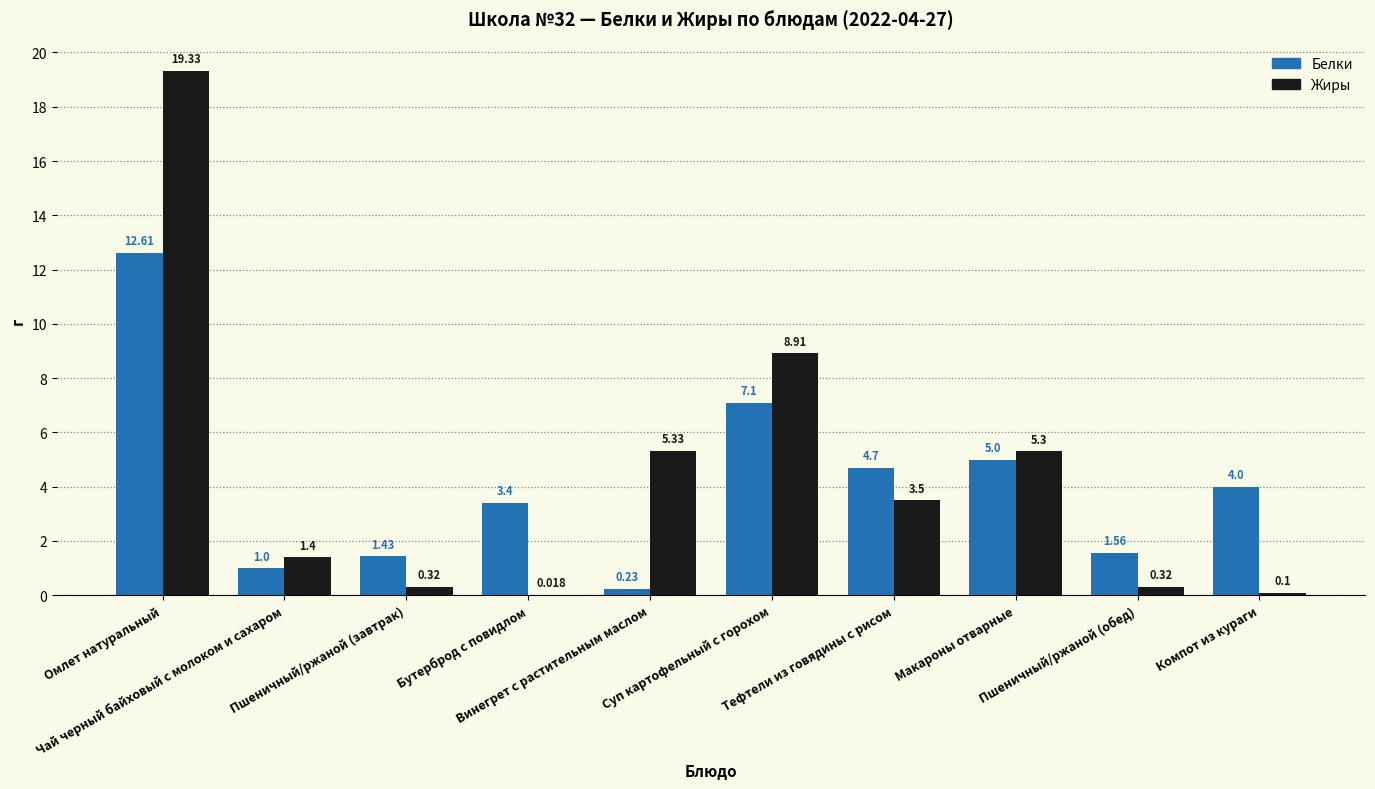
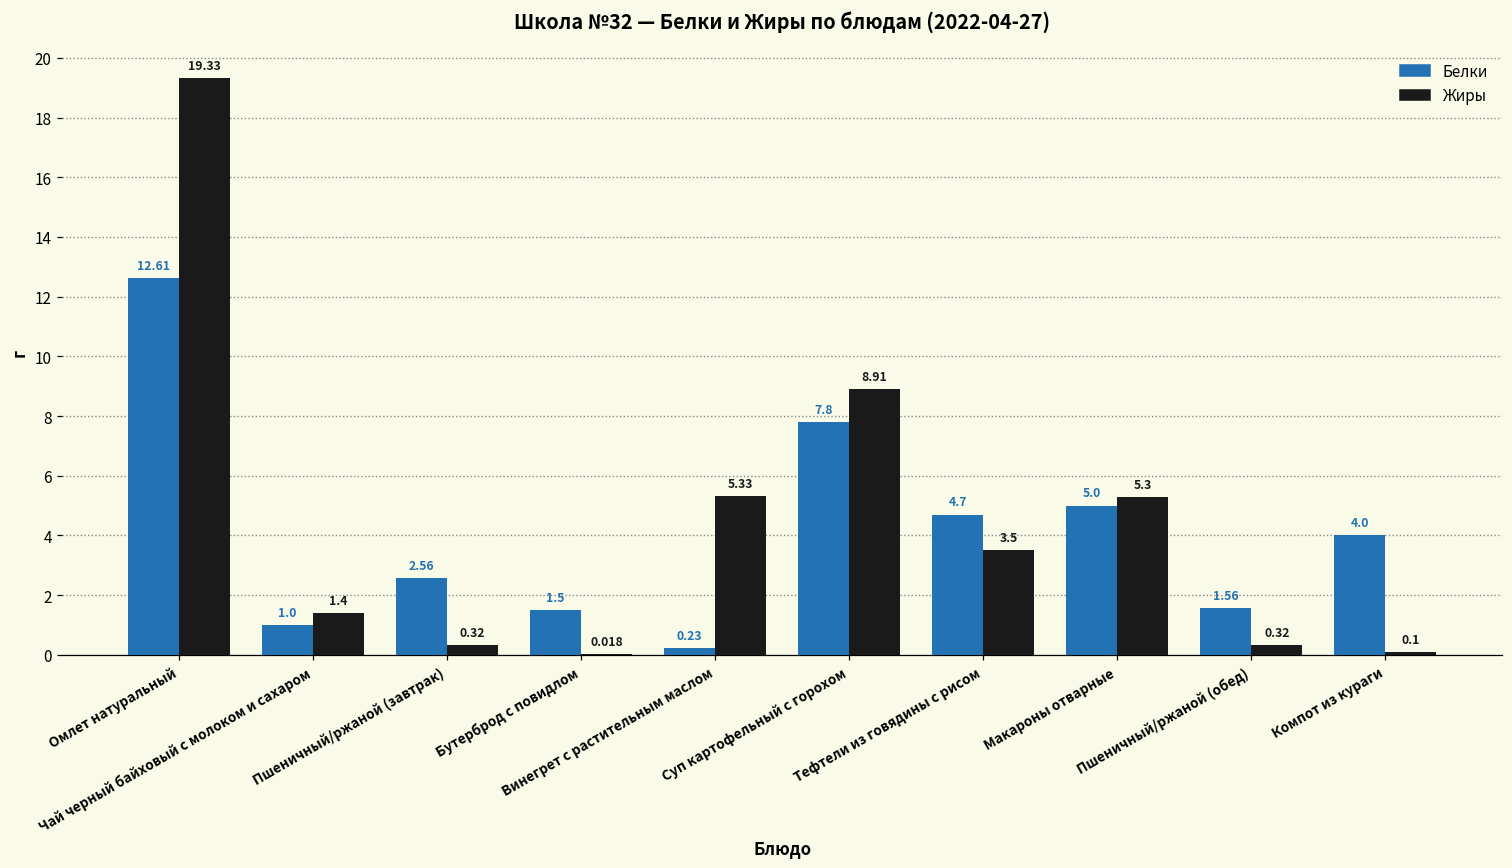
  {
    "Белки": {
      "Омлет натуральный": 12.61,
      "Чай черный байховый с молоком и сахаром": 1.0,
-     "Пшеничный/ржаной (завтрак)": 1.43,
-     "Бутерброд с повидлом": 3.4,
+     "Пшеничный/ржаной (завтрак)": 2.56,
+     "Бутерброд с повидлом": 1.5,
      "Винегрет с растительным маслом": 0.23,
-     "Суп картофельный с горохом": 7.1,
+     "Суп картофельный с горохом": 7.8,
      "Тефтели из говядины с рисом": 4.7,
      "Макароны отварные": 5.0,
      "Пшеничный/ржаной (обед)": 1.56,
      "Компот из кураги": 4.0
    },
    "Жиры": {
      "Омлет натуральный": 19.33,
      "Чай черный байховый с молоком и сахаром": 1.4,
      "Пшеничный/ржаной (завтрак)": 0.32,
      "Бутерброд с повидлом": 0.018,
      "Винегрет с растительным маслом": 5.33,
      "Суп картофельный с горохом": 8.91,
      "Тефтели из говядины с рисом": 3.5,
      "Макароны отварные": 5.3,
      "Пшеничный/ржаной (обед)": 0.32,
      "Компот из кураги": 0.1
    }
  }
